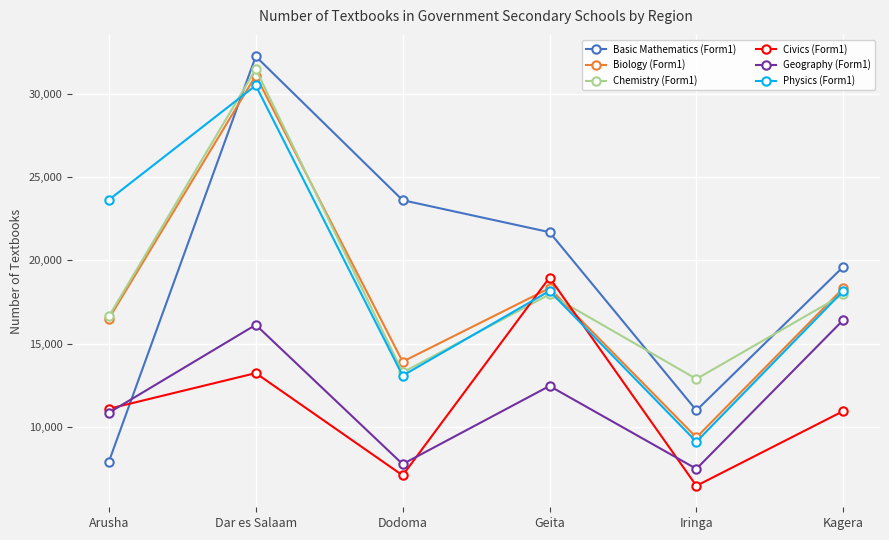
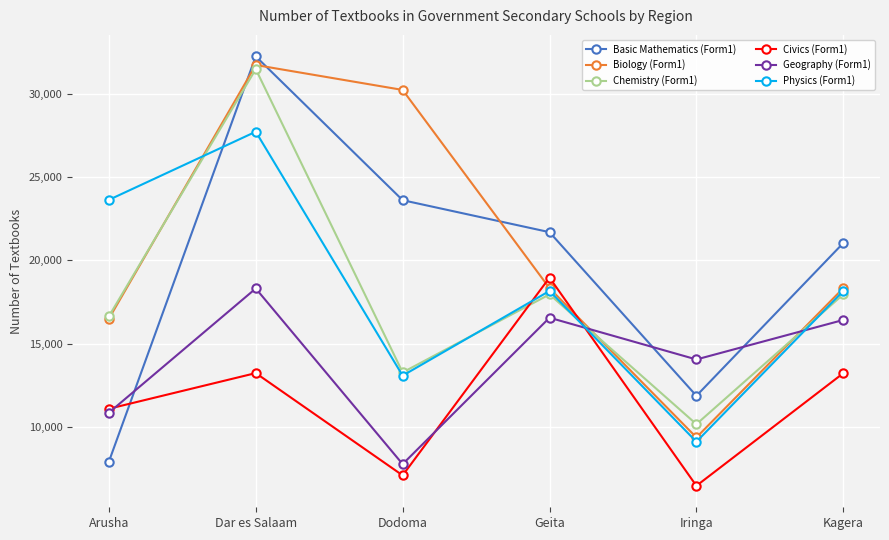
  {
    "Basic Mathematics (Form1)": {
      "Arusha": "7,900",
      "Dar es Salaam": "32,200",
      "Dodoma": "23,600",
      "Geita": "21,700",
-     "Iringa": "11,000",
-     "Kagera": "19,600"
+     "Iringa": "11,900",
+     "Kagera": "21,000"
    },
    "Biology (Form1)": {
-     "Dar es Salaam": "31,100",
-     "Dodoma": "13,900",
+     "Dar es Salaam": "31,700",
+     "Dodoma": "30,200",
      "Geita": "18,300",
      "Iringa": "9,400",
      "Kagera": "18,300"
    },
    "Chemistry (Form1)": {
      "Dar es Salaam": "31,500",
      "Dodoma": "13,300",
      "Geita": "18,000",
-     "Iringa": "12,900",
+     "Iringa": "10,200",
      "Kagera": "18,000"
    },
    "Civics (Form1)": {
      "Arusha": "11,100",
      "Dar es Salaam": "13,200",
      "Dodoma": "7,100",
      "Geita": "19,000",
      "Iringa": "6,500",
-     "Kagera": "11,000"
+     "Kagera": "13,200"
    },
    "Geography (Form1)": {
      "Arusha": "10,900",
-     "Dar es Salaam": "16,100",
+     "Dar es Salaam": "18,300",
      "Dodoma": "7,800",
-     "Geita": "12,500",
-     "Iringa": "7,500",
+     "Geita": "16,600",
+     "Iringa": "14,100",
      "Kagera": "16,400"
    },
    "Physics (Form1)": {
      "Arusha": "23,600",
-     "Dar es Salaam": "30,500",
+     "Dar es Salaam": "27,700",
      "Dodoma": "13,100",
      "Geita": "18,200",
      "Iringa": "9,100",
      "Kagera": "18,200"
    }
  }
